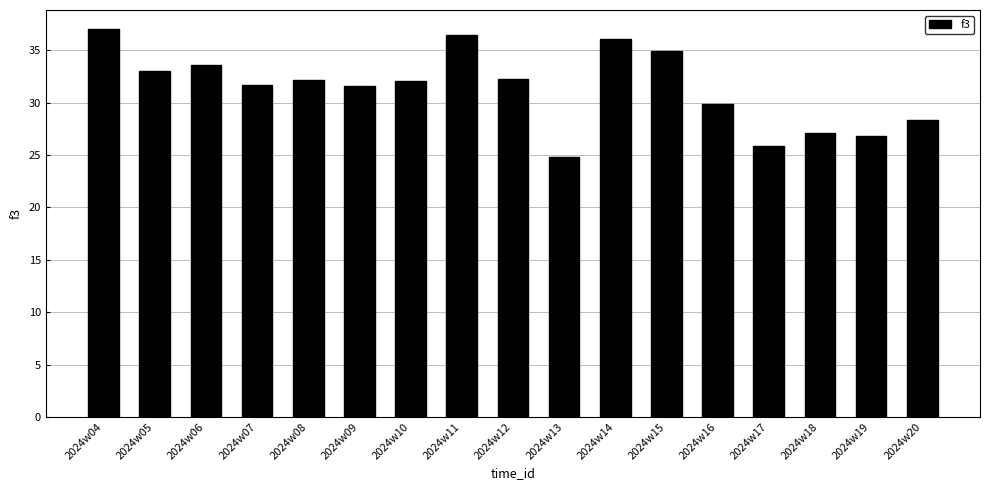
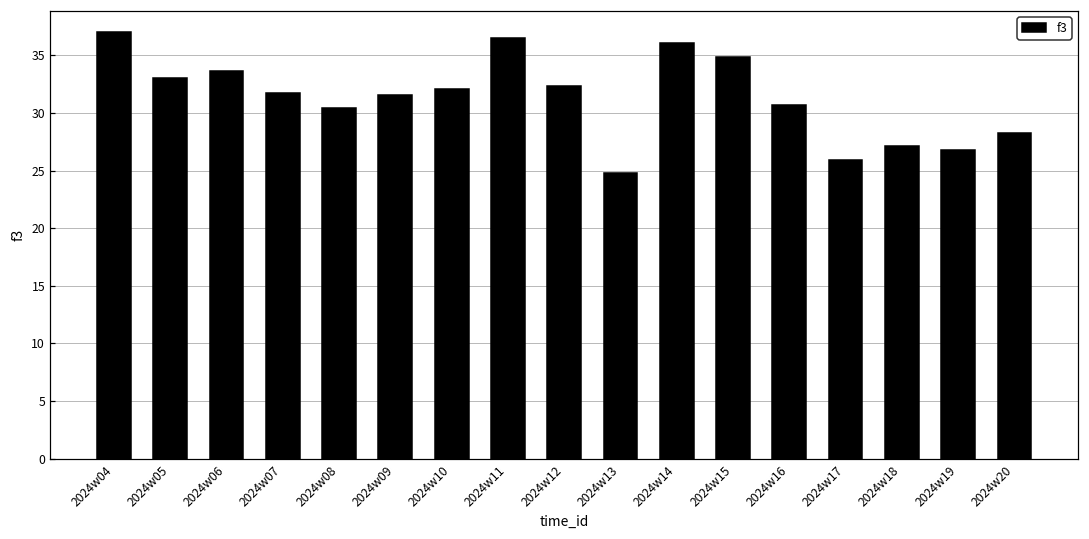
  {
    "2024w04": 37.0,
    "2024w05": 33.0,
    "2024w06": 33.6,
    "2024w07": 31.7,
-   "2024w08": 32.2,
+   "2024w08": 30.4,
    "2024w09": 31.6,
    "2024w10": 32.1,
    "2024w11": 36.5,
    "2024w12": 32.3,
    "2024w13": 24.8,
    "2024w14": 36.1,
    "2024w15": 34.9,
-   "2024w16": 29.9,
+   "2024w16": 30.7,
    "2024w17": 25.9,
    "2024w18": 27.1,
    "2024w19": 26.8,
    "2024w20": 28.3
  }
